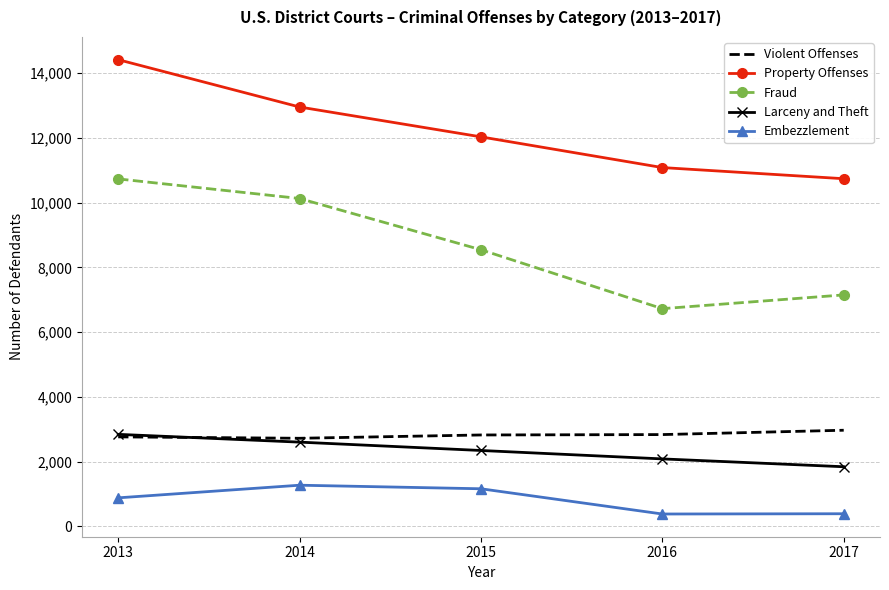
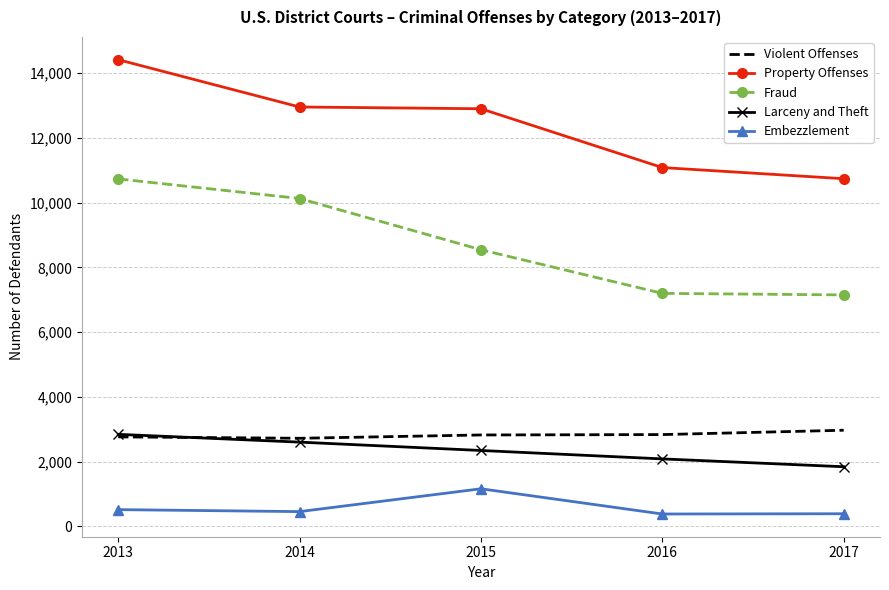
  {
    "Property Offenses": {
      "2013": "14,400",
      "2014": "12,900",
-     "2015": "12,000",
+     "2015": "12,900",
      "2016": "11,100",
      "2017": "10,700"
    },
    "Fraud": {
      "2013": "10,700",
      "2014": "10,100",
      "2015": "8,500",
-     "2016": "6,700",
+     "2016": "7,200",
      "2017": "7,100"
    },
    "Embezzlement": {
-     "2013": "900",
-     "2014": "1,300",
+     "2013": "500",
+     "2014": "500",
      "2015": "1,200",
      "2016": "400",
      "2017": "400"
    }
  }
